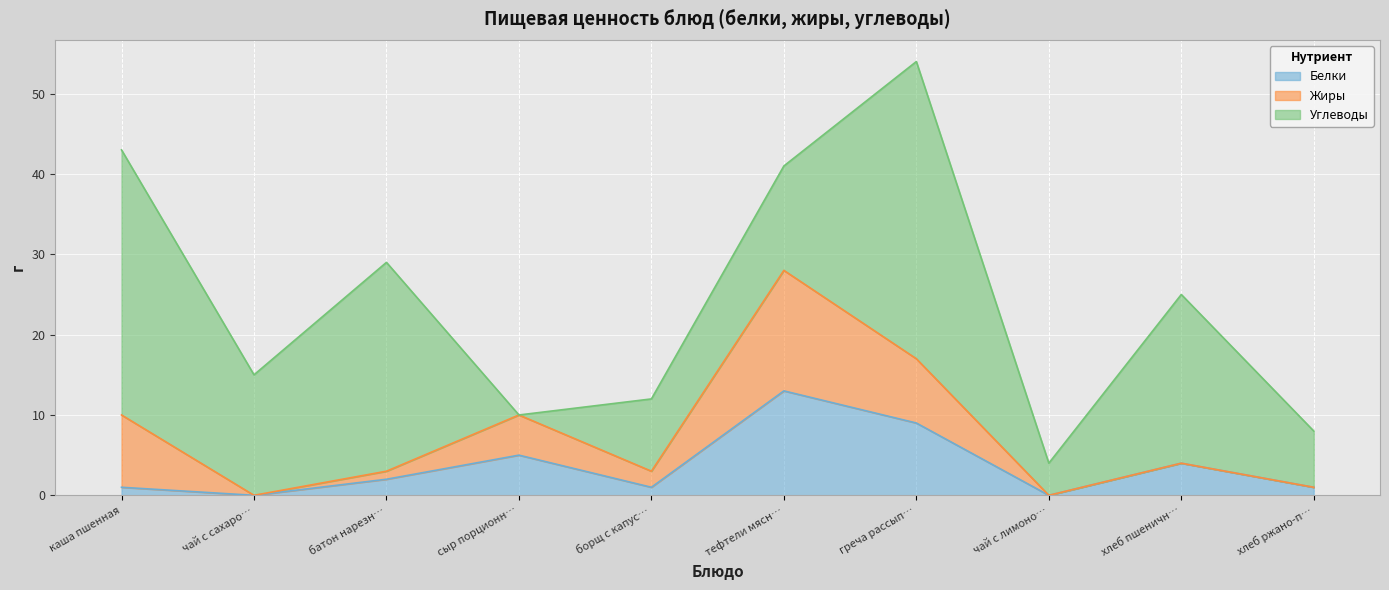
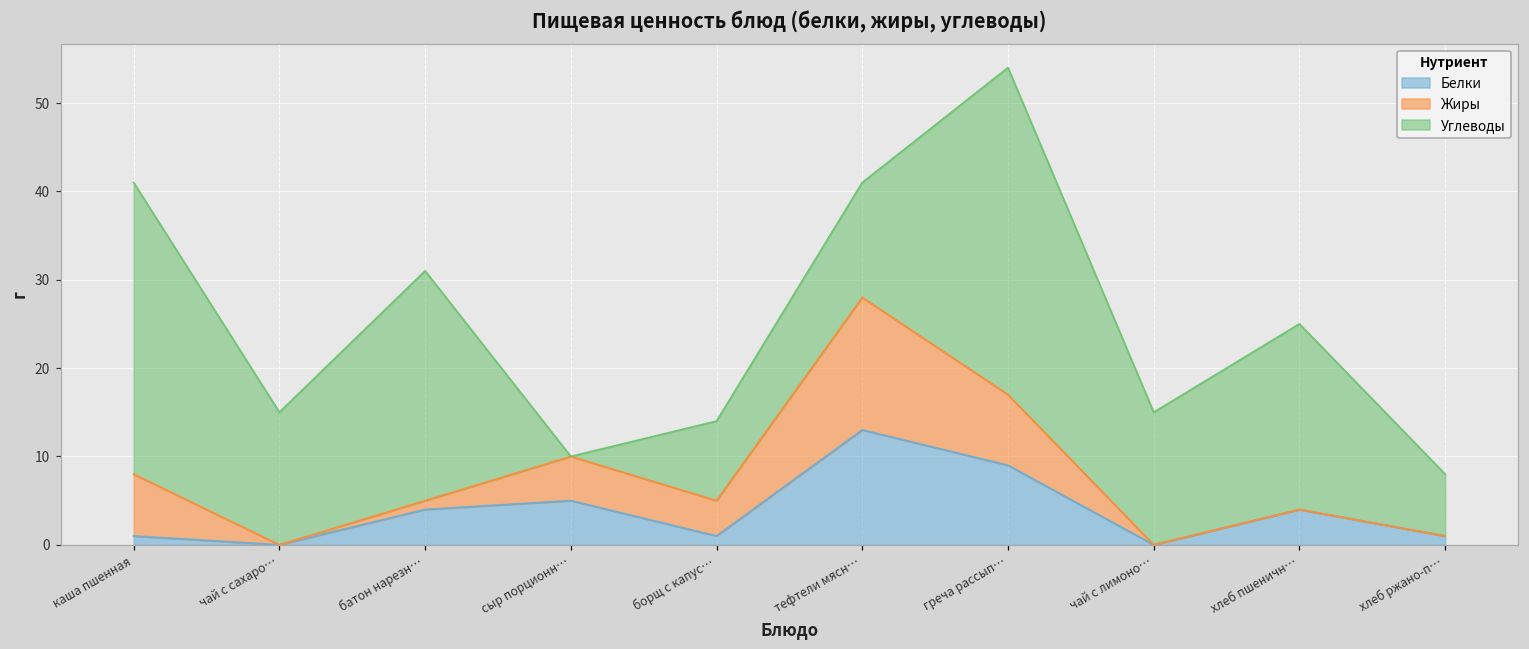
  {
    "Белки": {
      "каша пшенная": 1,
-     "батон нарезн…": 2,
+     "батон нарезн…": 4,
      "сыр порционн…": 5,
      "борщ с капус…": 1,
      "тефтели мясн…": 13,
      "греча рассып…": 9
    },
    "Жиры": {
-     "каша пшенная": 9,
+     "каша пшенная": 7,
      "батон нарезн…": 1,
-     "борщ с капус…": 2,
+     "борщ с капус…": 4,
      "тефтели мясн…": 15,
      "греча рассып…": 8
    },
    "Углеводы": {
      "каша пшенная": 33,
      "чай с сахаро…": 15,
      "батон нарезн…": 26,
      "борщ с капус…": 9,
      "тефтели мясн…": 13,
      "греча рассып…": 37,
-     "чай с лимоно…": 4,
+     "чай с лимоно…": 15,
      "хлеб пшеничн…": 21,
      "хлеб ржано-п…": 7
    }
  }
